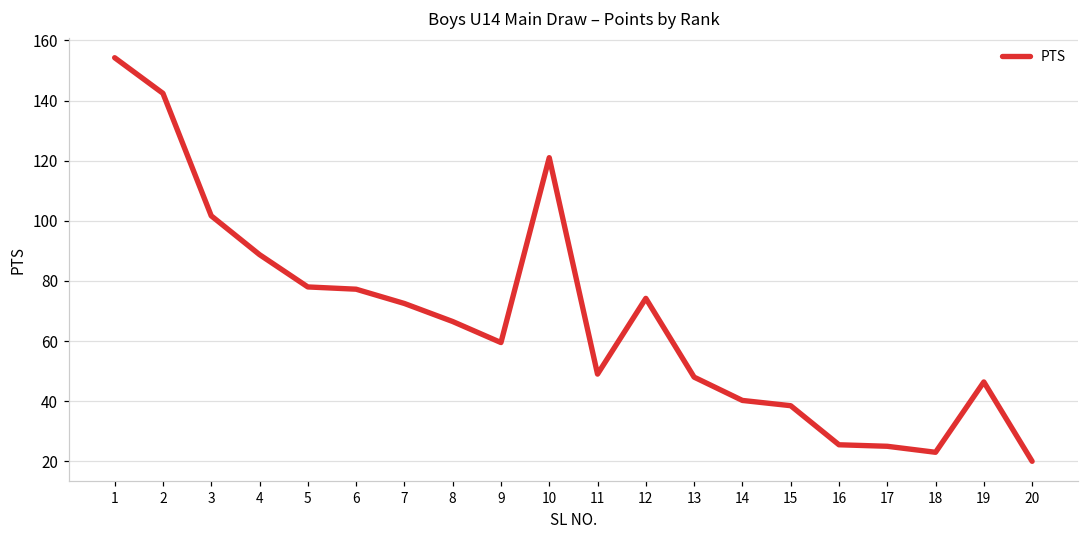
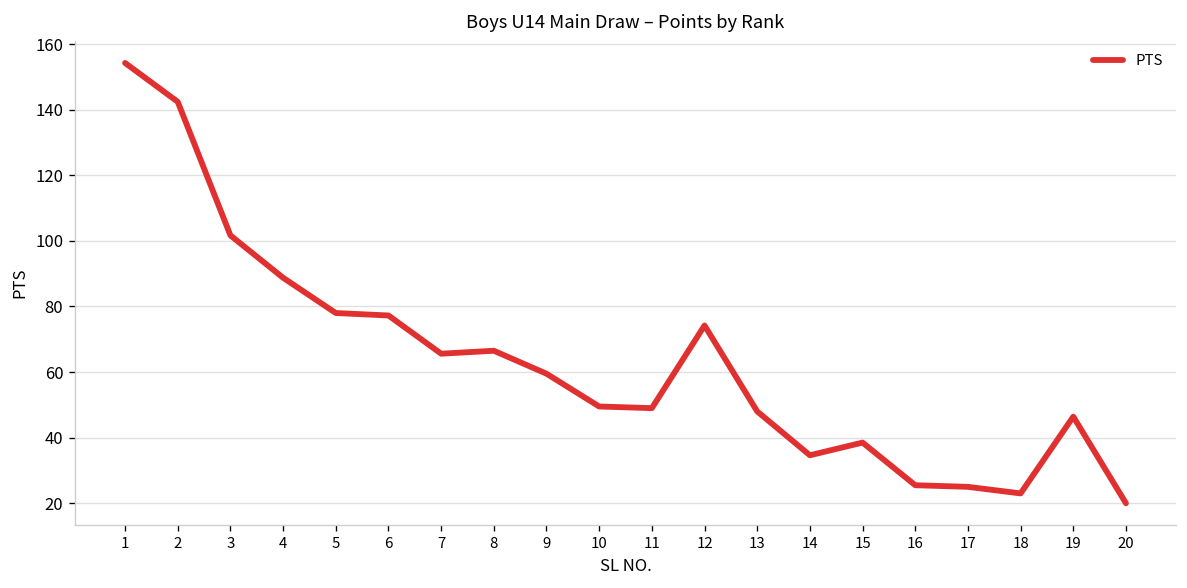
  {
    "1": 154,
    "2": 142,
    "3": 102,
    "4": 89,
    "5": 78,
    "6": 77,
-   "7": 73,
+   "7": 66,
    "8": 67,
    "9": 60,
-   "10": 121,
+   "10": 50,
    "11": 49,
    "12": 74,
    "13": 48,
-   "14": 40,
+   "14": 35,
    "15": 39,
    "16": 26,
    "17": 25,
    "18": 23,
    "19": 46,
    "20": 20
  }
